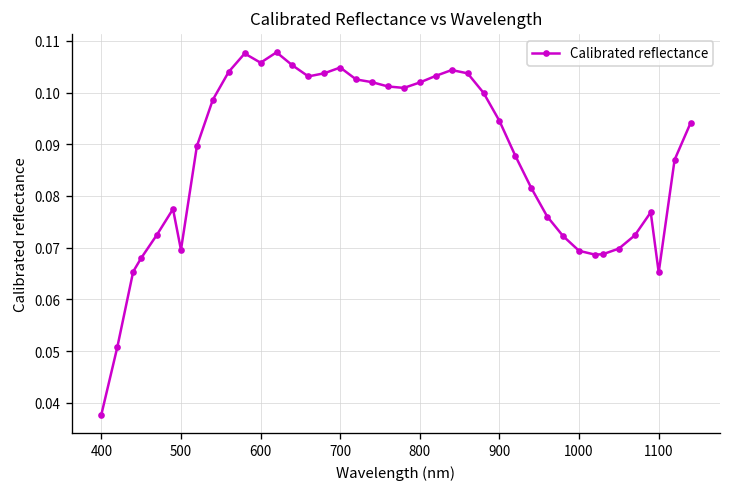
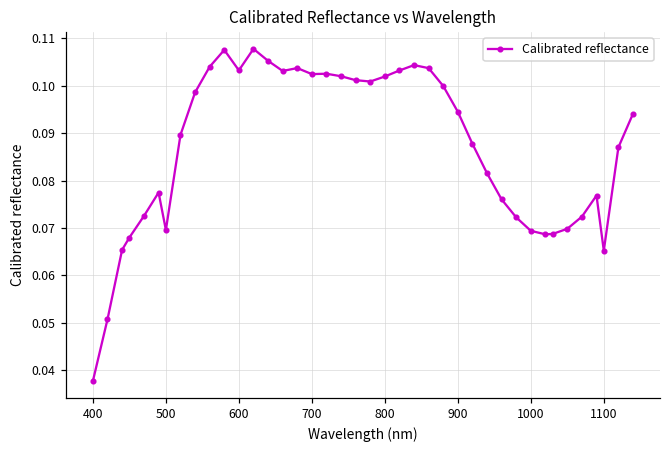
  {
    "400": 0.038,
    "500": 0.070,
-   "600": 0.106,
-   "700": 0.105,
+   "600": 0.103,
+   "700": 0.102,
    "800": 0.102,
    "900": 0.095,
    "1000": 0.069,
    "1100": 0.065
  }
